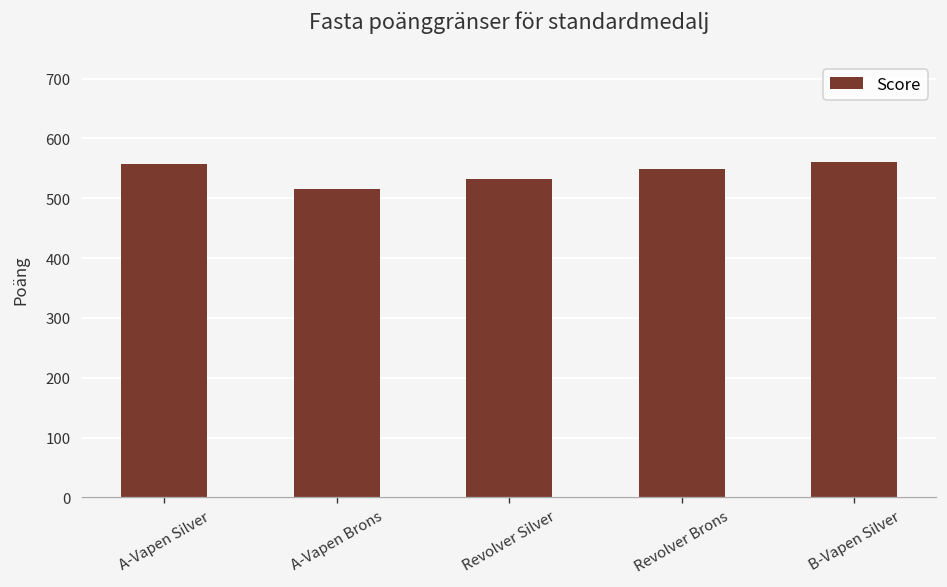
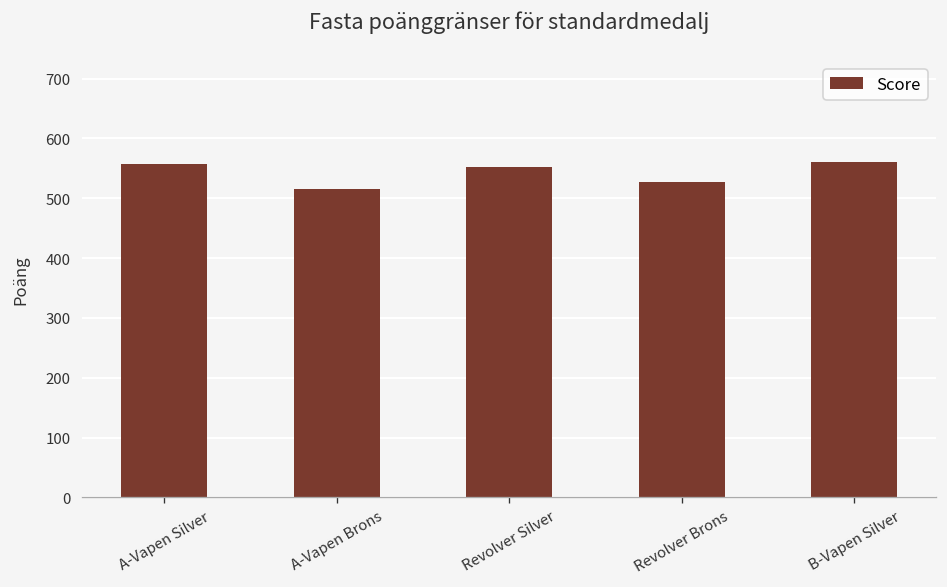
  {
    "A-Vapen Silver": 560,
    "A-Vapen Brons": 520,
-   "Revolver Silver": 530,
-   "Revolver Brons": 550,
+   "Revolver Silver": 550,
+   "Revolver Brons": 530,
    "B-Vapen Silver": 560
  }
